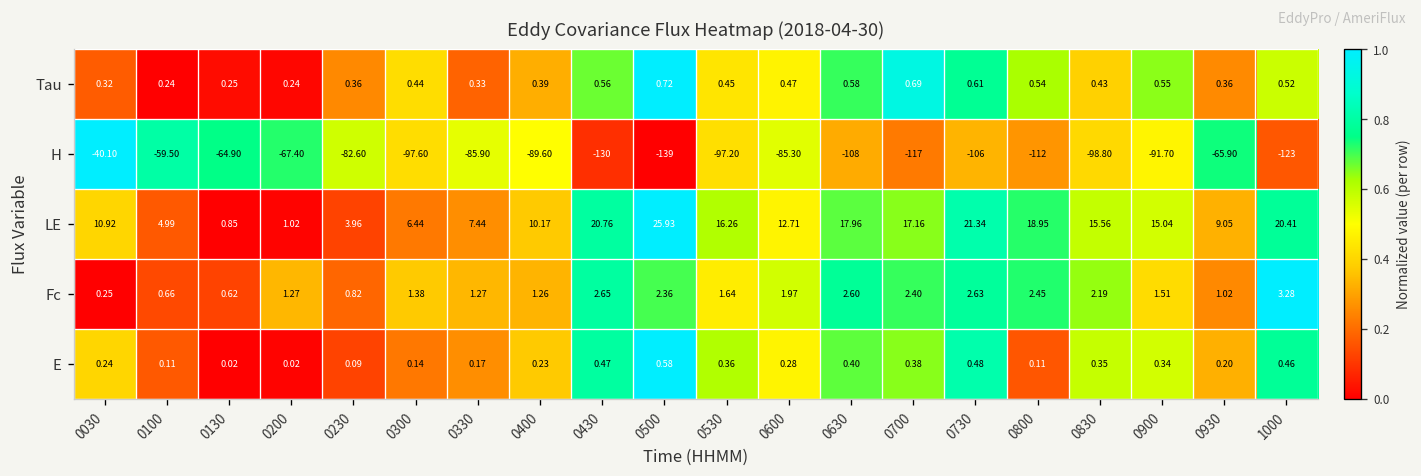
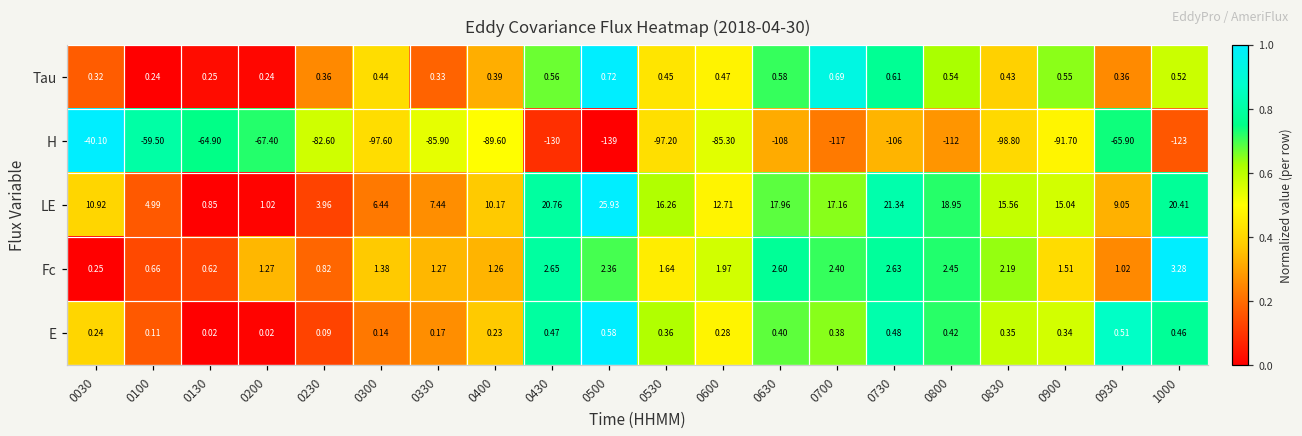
  {
    "Tau": {
      "0030": 0.32,
      "0100": 0.24,
      "0130": 0.25,
      "0200": 0.24,
      "0230": 0.36,
      "0300": 0.44,
      "0330": 0.33,
      "0400": 0.39,
      "0430": 0.56,
      "0500": 0.72,
      "0530": 0.45,
      "0600": 0.47,
      "0630": 0.58,
      "0700": 0.69,
      "0730": 0.61,
      "0800": 0.54,
      "0830": 0.43,
      "0900": 0.55,
      "0930": 0.36,
      "1000": 0.52
    },
    "H": {
      "0030": -40.10,
      "0100": -59.50,
      "0130": -64.90,
      "0200": -67.40,
      "0230": -82.60,
      "0300": -97.60,
      "0330": -85.90,
      "0400": -89.60,
      "0430": -130,
      "0500": -139,
      "0530": -97.20,
      "0600": -85.30,
      "0630": -108,
      "0700": -117,
      "0730": -106,
      "0800": -112,
      "0830": -98.80,
      "0900": -91.70,
      "0930": -65.90,
      "1000": -123
    },
    "LE": {
      "0030": 10.92,
      "0100": 4.99,
      "0130": 0.85,
      "0200": 1.02,
      "0230": 3.96,
      "0300": 6.44,
      "0330": 7.44,
      "0400": 10.17,
      "0430": 20.76,
      "0500": 25.93,
      "0530": 16.26,
      "0600": 12.71,
      "0630": 17.96,
      "0700": 17.16,
      "0730": 21.34,
      "0800": 18.95,
      "0830": 15.56,
      "0900": 15.04,
      "0930": 9.05,
      "1000": 20.41
    },
    "Fc": {
      "0030": 0.25,
      "0100": 0.66,
      "0130": 0.62,
      "0200": 1.27,
      "0230": 0.82,
      "0300": 1.38,
      "0330": 1.27,
      "0400": 1.26,
      "0430": 2.65,
      "0500": 2.36,
      "0530": 1.64,
      "0600": 1.97,
      "0630": 2.60,
      "0700": 2.40,
      "0730": 2.63,
      "0800": 2.45,
      "0830": 2.19,
      "0900": 1.51,
      "0930": 1.02,
      "1000": 3.28
    },
    "E": {
      "0030": 0.24,
      "0100": 0.11,
      "0130": 0.02,
      "0200": 0.02,
      "0230": 0.09,
      "0300": 0.14,
      "0330": 0.17,
      "0400": 0.23,
      "0430": 0.47,
      "0500": 0.58,
      "0530": 0.36,
      "0600": 0.28,
      "0630": 0.40,
      "0700": 0.38,
      "0730": 0.48,
-     "0800": 0.11,
+     "0800": 0.42,
      "0830": 0.35,
      "0900": 0.34,
-     "0930": 0.20,
+     "0930": 0.51,
      "1000": 0.46
    }
  }
